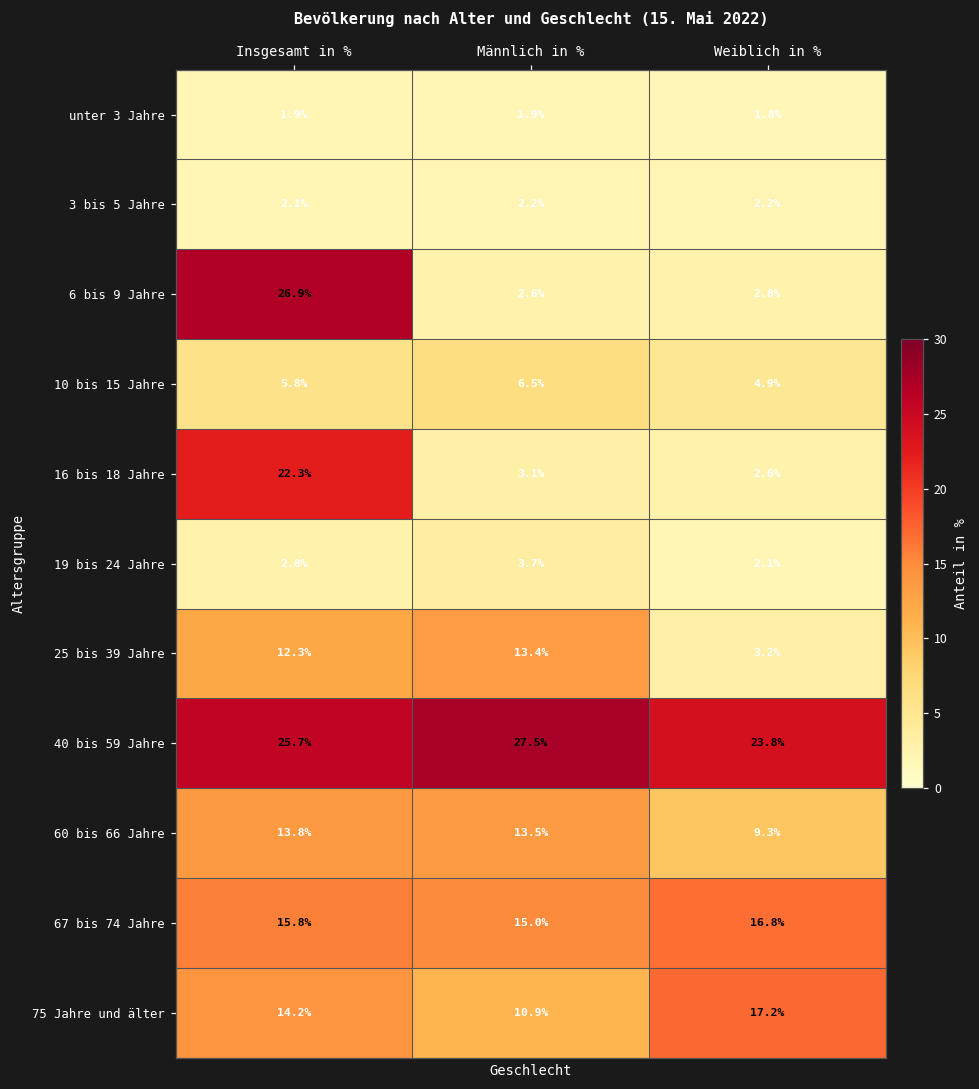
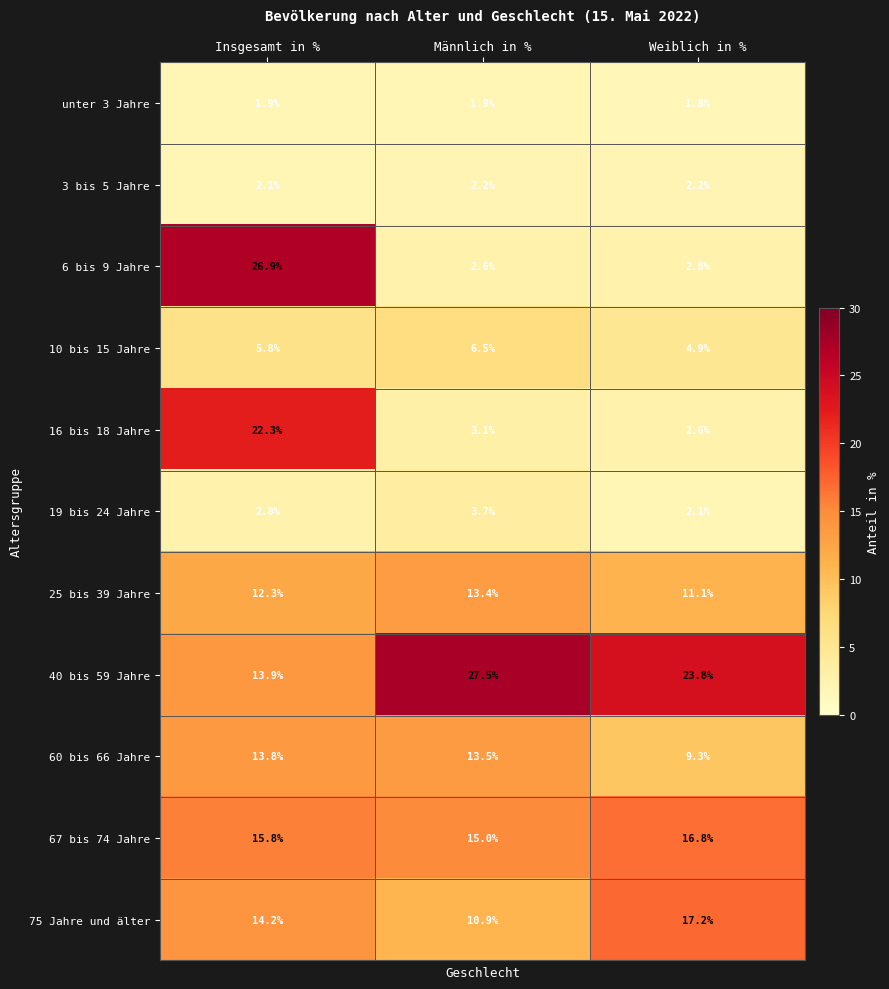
  {
    "unter 3 Jahre": {
      "Insgesamt in %": "1.9%",
      "Männlich in %": "1.9%",
      "Weiblich in %": "1.8%"
    },
    "3 bis 5 Jahre": {
      "Insgesamt in %": "2.1%",
      "Männlich in %": "2.2%",
      "Weiblich in %": "2.2%"
    },
    "6 bis 9 Jahre": {
      "Insgesamt in %": "26.9%",
      "Männlich in %": "2.6%",
      "Weiblich in %": "2.8%"
    },
    "10 bis 15 Jahre": {
      "Insgesamt in %": "5.8%",
      "Männlich in %": "6.5%",
      "Weiblich in %": "4.9%"
    },
    "16 bis 18 Jahre": {
      "Insgesamt in %": "22.3%",
      "Männlich in %": "3.1%",
      "Weiblich in %": "2.6%"
    },
    "19 bis 24 Jahre": {
      "Insgesamt in %": "2.8%",
      "Männlich in %": "3.7%",
      "Weiblich in %": "2.1%"
    },
    "25 bis 39 Jahre": {
      "Insgesamt in %": "12.3%",
      "Männlich in %": "13.4%",
-     "Weiblich in %": "3.2%"
+     "Weiblich in %": "11.1%"
    },
    "40 bis 59 Jahre": {
-     "Insgesamt in %": "25.7%",
+     "Insgesamt in %": "13.9%",
      "Männlich in %": "27.5%",
      "Weiblich in %": "23.8%"
    },
    "60 bis 66 Jahre": {
      "Insgesamt in %": "13.8%",
      "Männlich in %": "13.5%",
      "Weiblich in %": "9.3%"
    },
    "67 bis 74 Jahre": {
      "Insgesamt in %": "15.8%",
      "Männlich in %": "15.0%",
      "Weiblich in %": "16.8%"
    },
    "75 Jahre und älter": {
      "Insgesamt in %": "14.2%",
      "Männlich in %": "10.9%",
      "Weiblich in %": "17.2%"
    }
  }
